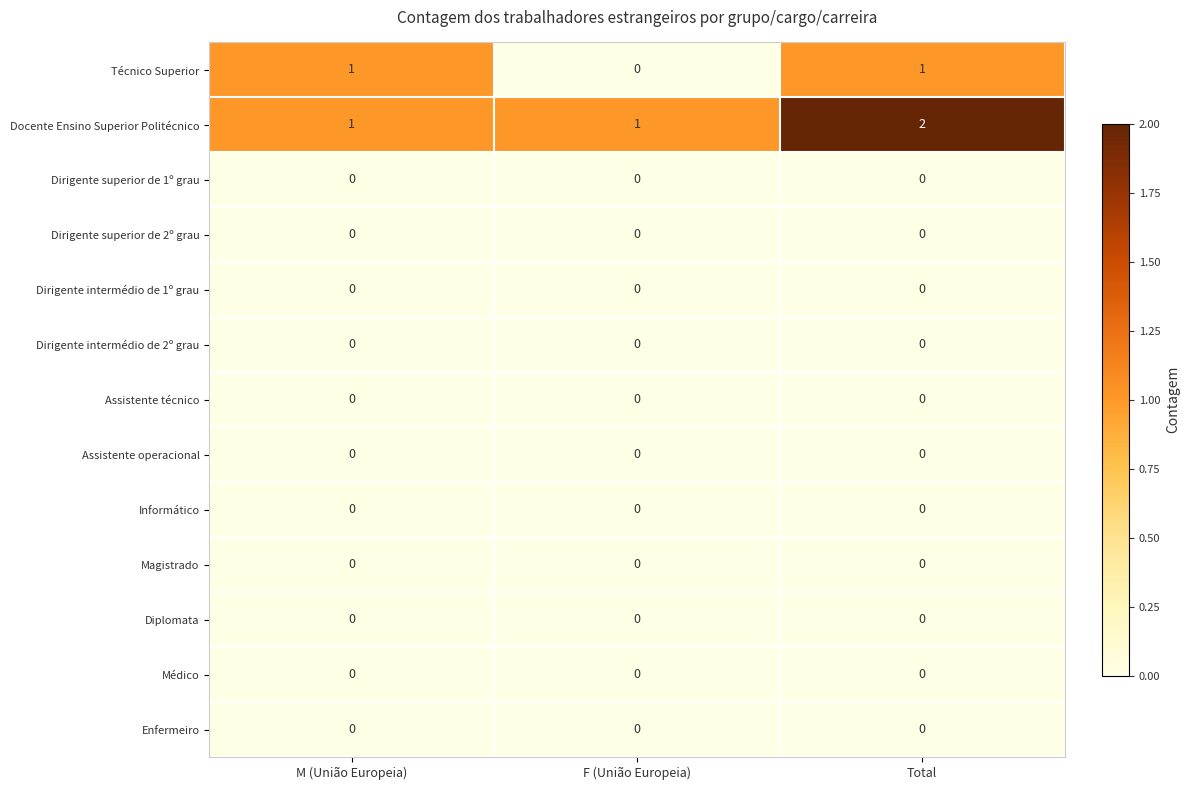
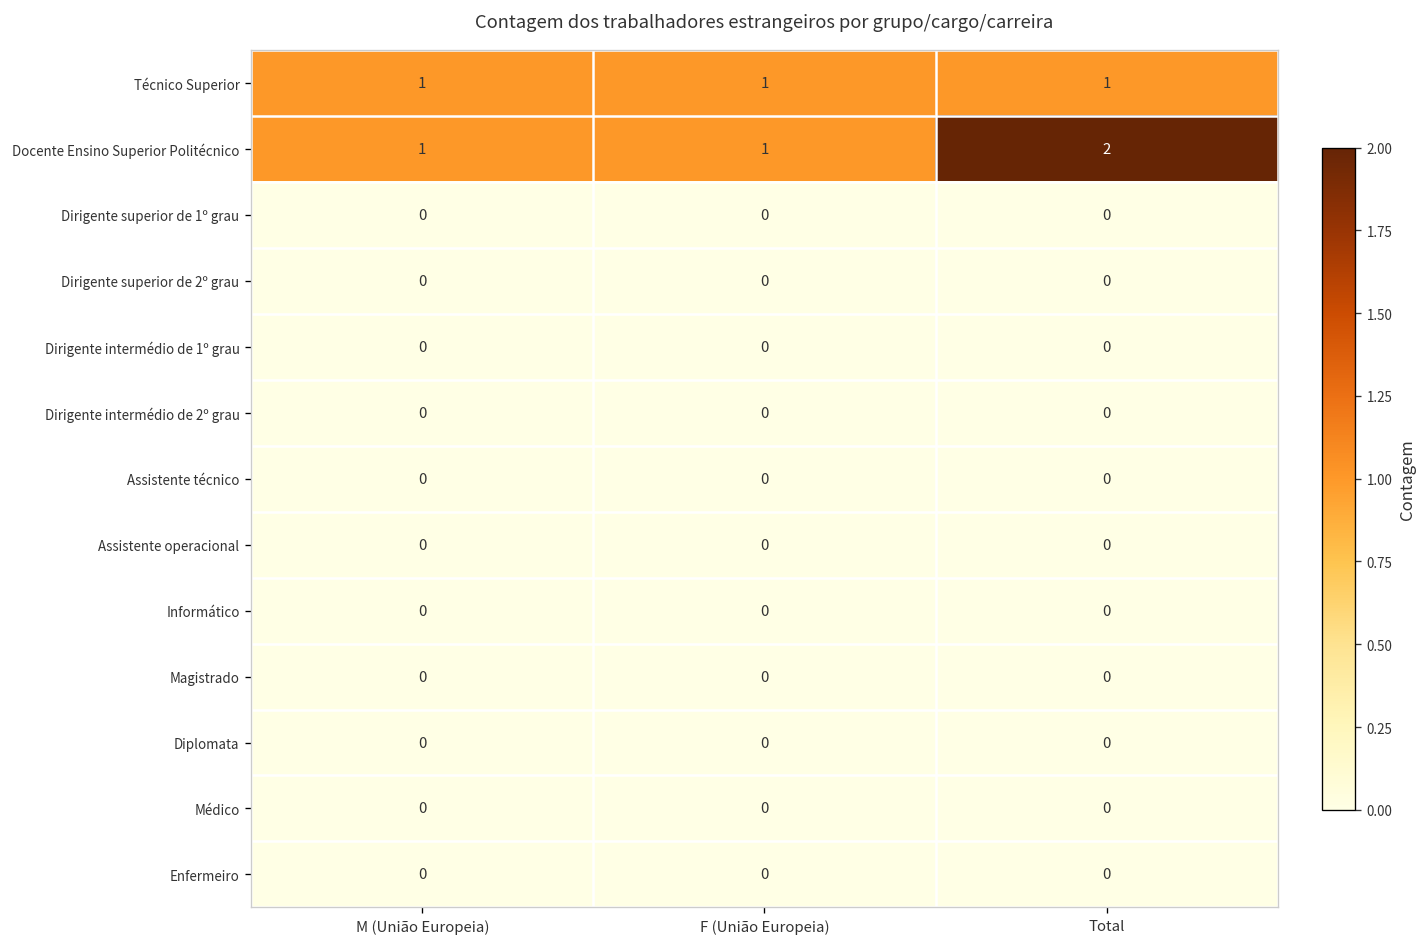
  {
    "Técnico Superior": {
      "M (União Europeia)": 1,
-     "F (União Europeia)": 0,
+     "F (União Europeia)": 1,
      "Total": 1
    },
    "Docente Ensino Superior Politécnico": {
      "M (União Europeia)": 1,
      "F (União Europeia)": 1,
      "Total": 2
    },
    "Dirigente superior de 1º grau": {
      "M (União Europeia)": 0,
      "F (União Europeia)": 0,
      "Total": 0
    },
    "Dirigente superior de 2º grau": {
      "M (União Europeia)": 0,
      "F (União Europeia)": 0,
      "Total": 0
    },
    "Dirigente intermédio de 1º grau": {
      "M (União Europeia)": 0,
      "F (União Europeia)": 0,
      "Total": 0
    },
    "Dirigente intermédio de 2º grau": {
      "M (União Europeia)": 0,
      "F (União Europeia)": 0,
      "Total": 0
    },
    "Assistente técnico": {
      "M (União Europeia)": 0,
      "F (União Europeia)": 0,
      "Total": 0
    },
    "Assistente operacional": {
      "M (União Europeia)": 0,
      "F (União Europeia)": 0,
      "Total": 0
    },
    "Informático": {
      "M (União Europeia)": 0,
      "F (União Europeia)": 0,
      "Total": 0
    },
    "Magistrado": {
      "M (União Europeia)": 0,
      "F (União Europeia)": 0,
      "Total": 0
    },
    "Diplomata": {
      "M (União Europeia)": 0,
      "F (União Europeia)": 0,
      "Total": 0
    },
    "Médico": {
      "M (União Europeia)": 0,
      "F (União Europeia)": 0,
      "Total": 0
    },
    "Enfermeiro": {
      "M (União Europeia)": 0,
      "F (União Europeia)": 0,
      "Total": 0
    }
  }
